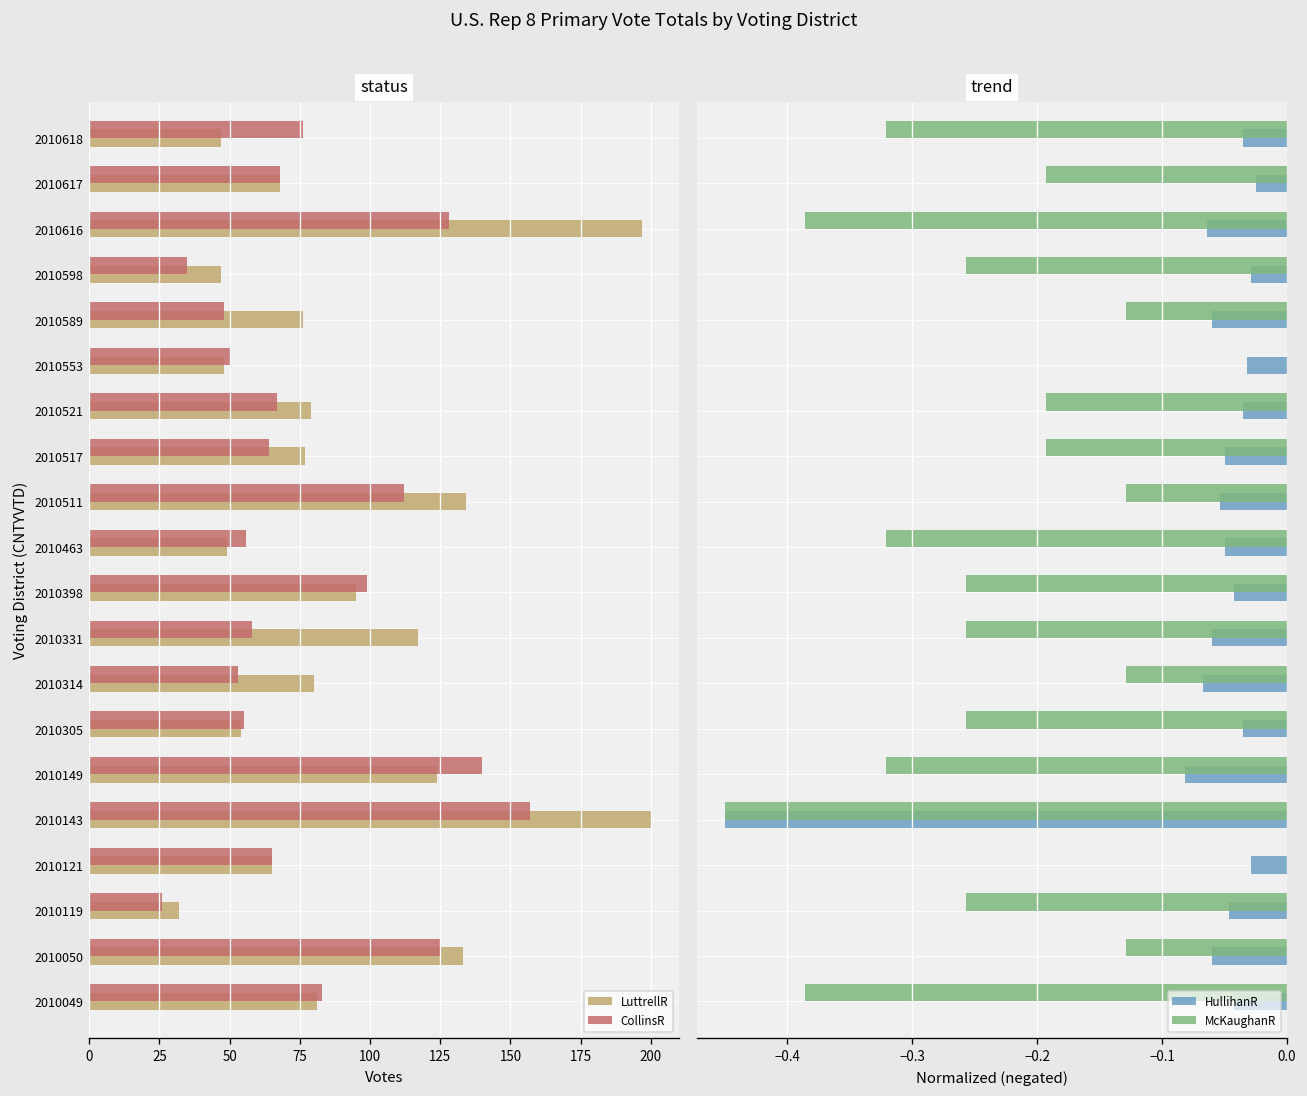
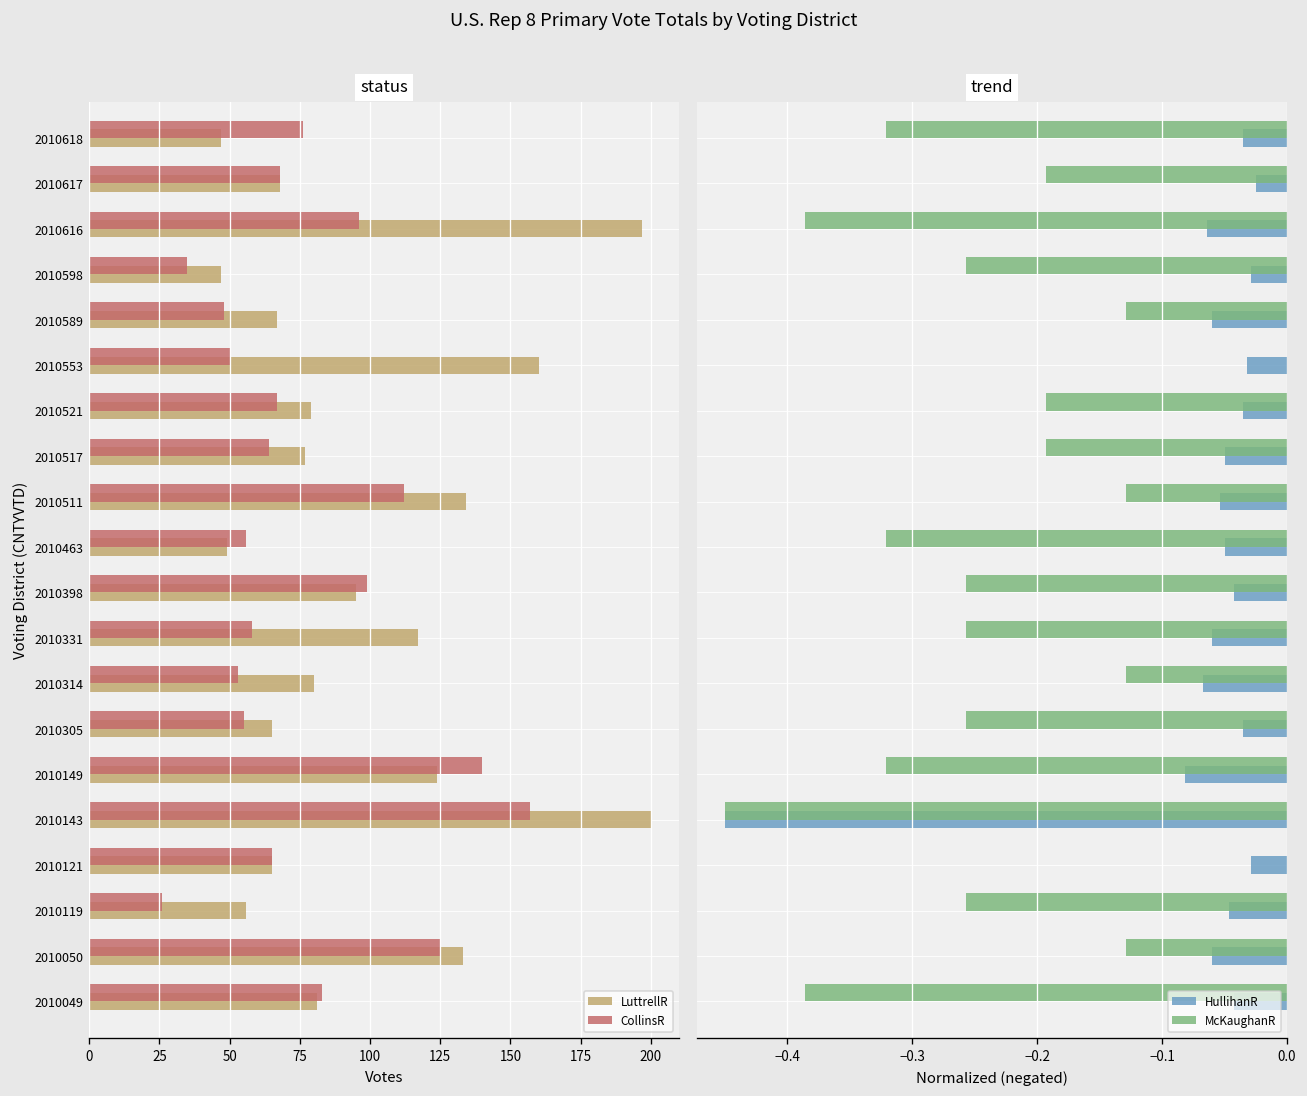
  {
    "status": {
      "LuttrellR": {
        "2010618": 47,
        "2010617": 68,
        "2010616": 197,
        "2010598": 47,
-       "2010589": 76,
-       "2010553": 48,
+       "2010589": 67,
+       "2010553": 160,
        "2010521": 79,
        "2010517": 77,
        "2010511": 134,
        "2010463": 49,
        "2010398": 95,
        "2010331": 117,
        "2010314": 80,
-       "2010305": 54,
+       "2010305": 65,
        "2010149": 124,
        "2010143": 200,
        "2010121": 65,
-       "2010119": 32,
+       "2010119": 56,
        "2010050": 133,
        "2010049": 81
      },
      "CollinsR": {
        "2010618": 76,
        "2010617": 68,
-       "2010616": 128,
+       "2010616": 96,
        "2010598": 35,
        "2010589": 48,
        "2010553": 50,
        "2010521": 67,
        "2010517": 64,
        "2010511": 112,
        "2010463": 56,
        "2010398": 99,
        "2010331": 58,
        "2010314": 53,
        "2010305": 55,
        "2010149": 140,
        "2010143": 157,
        "2010121": 65,
        "2010119": 26,
        "2010050": 125,
        "2010049": 83
      }
    }
  }
